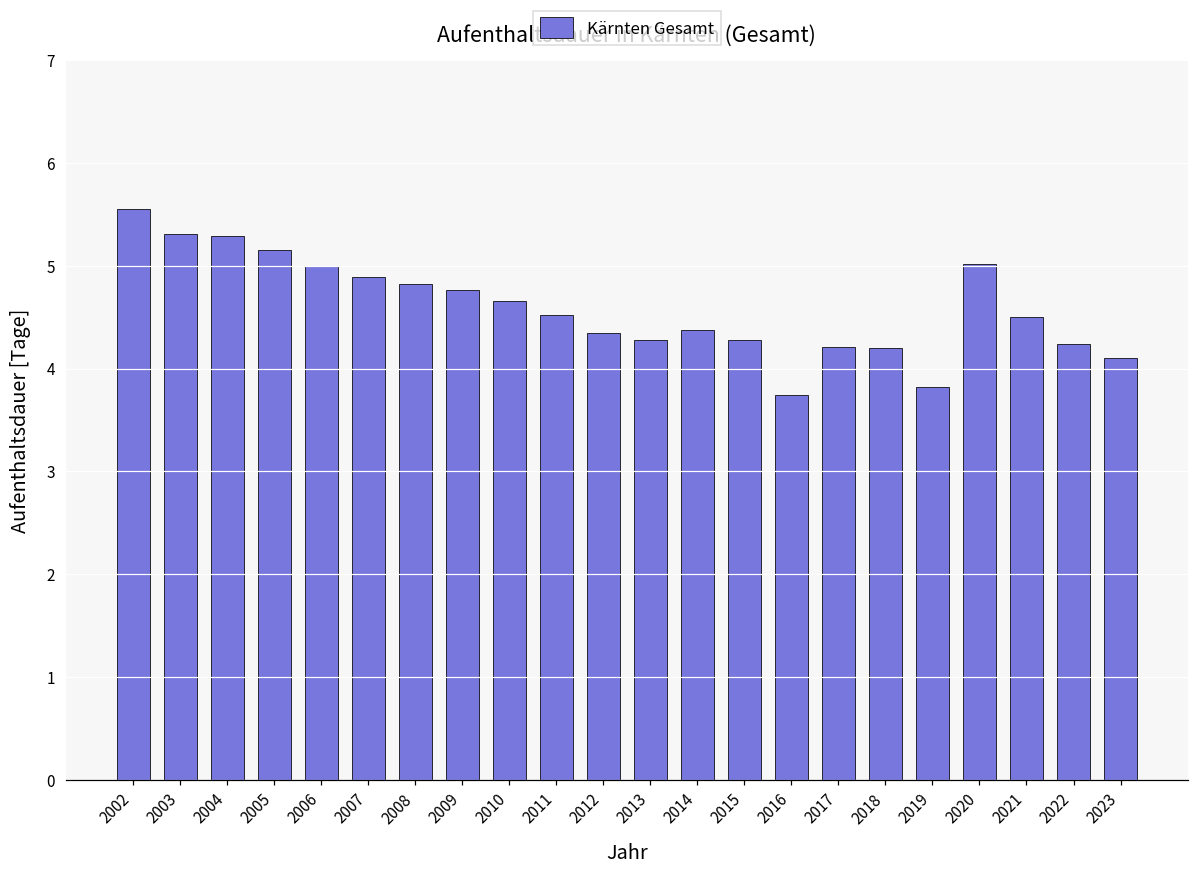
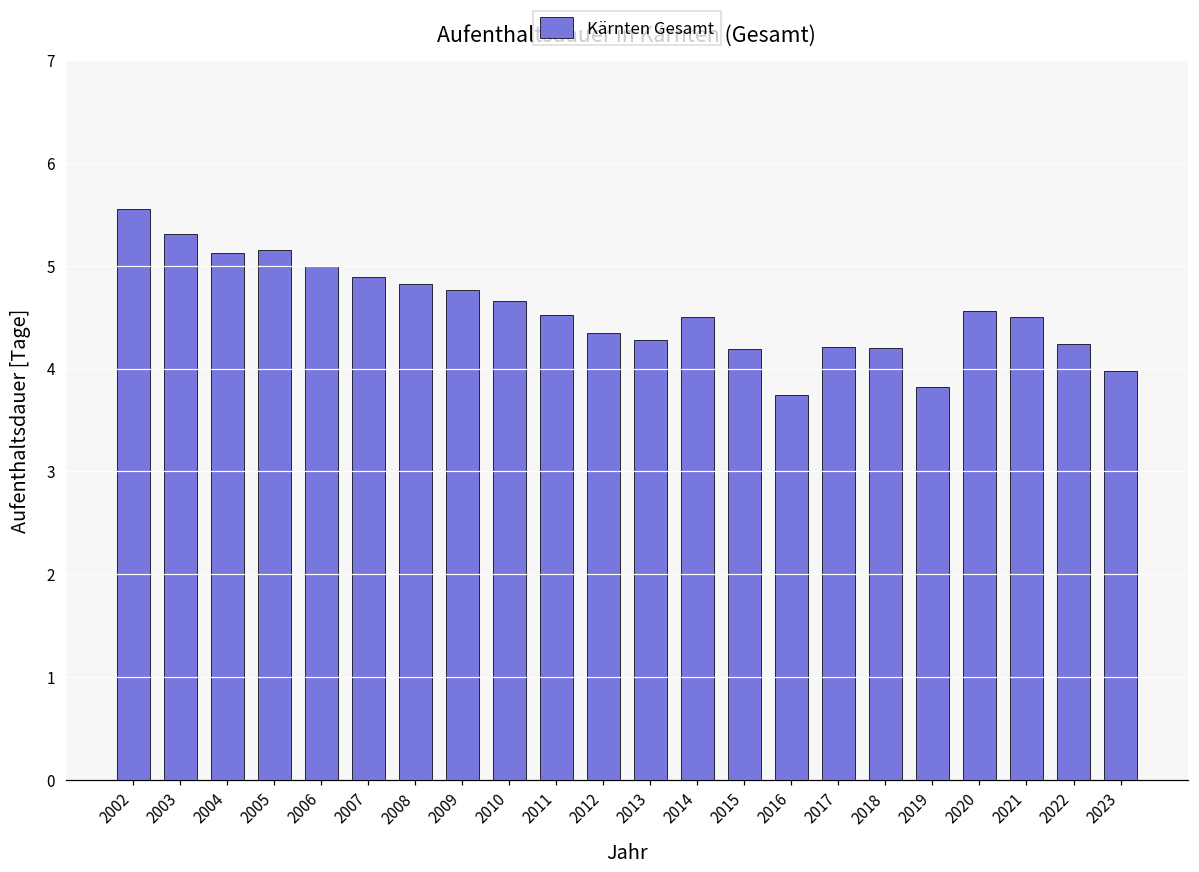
  {
    "2002": 5.5,
    "2003": 5.3,
-   "2004": 5.3,
+   "2004": 5.1,
    "2005": 5.2,
    "2006": 5.0,
    "2007": 4.9,
    "2008": 4.8,
    "2009": 4.8,
    "2010": 4.7,
    "2011": 4.5,
    "2012": 4.3,
    "2013": 4.3,
-   "2014": 4.4,
-   "2015": 4.3,
+   "2014": 4.5,
+   "2015": 4.2,
    "2016": 3.7,
    "2017": 4.2,
    "2018": 4.2,
    "2019": 3.8,
-   "2020": 5.0,
+   "2020": 4.6,
    "2021": 4.5,
    "2022": 4.2,
-   "2023": 4.1
+   "2023": 4.0
  }
